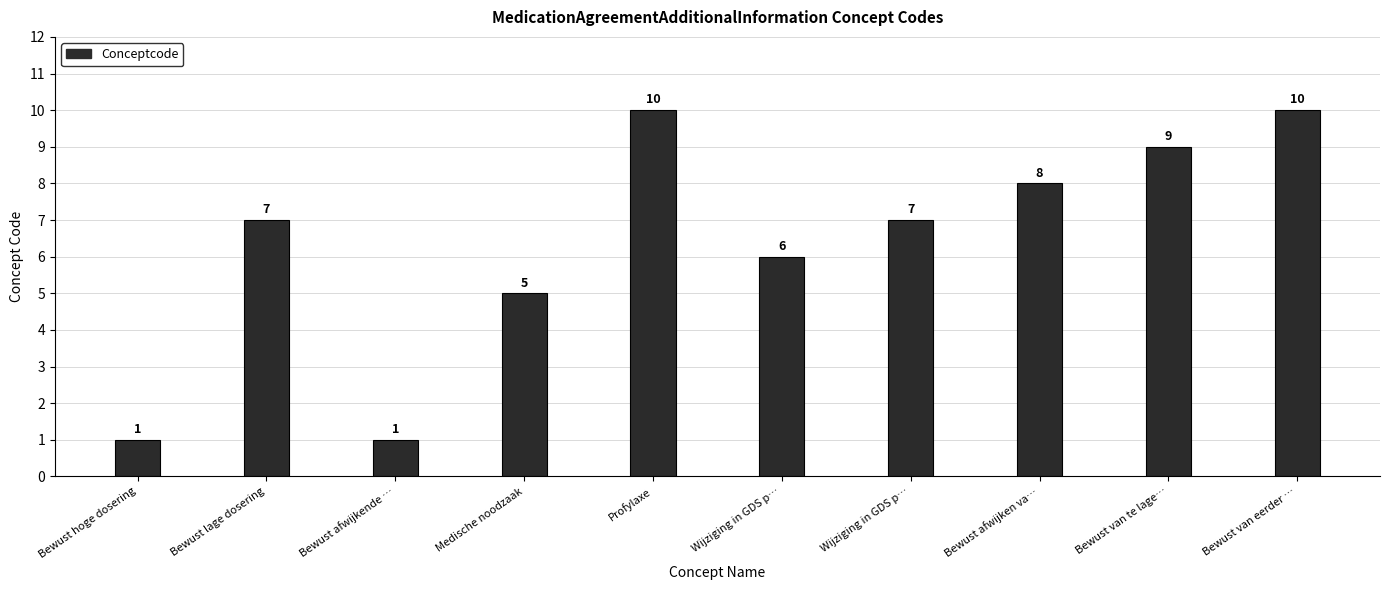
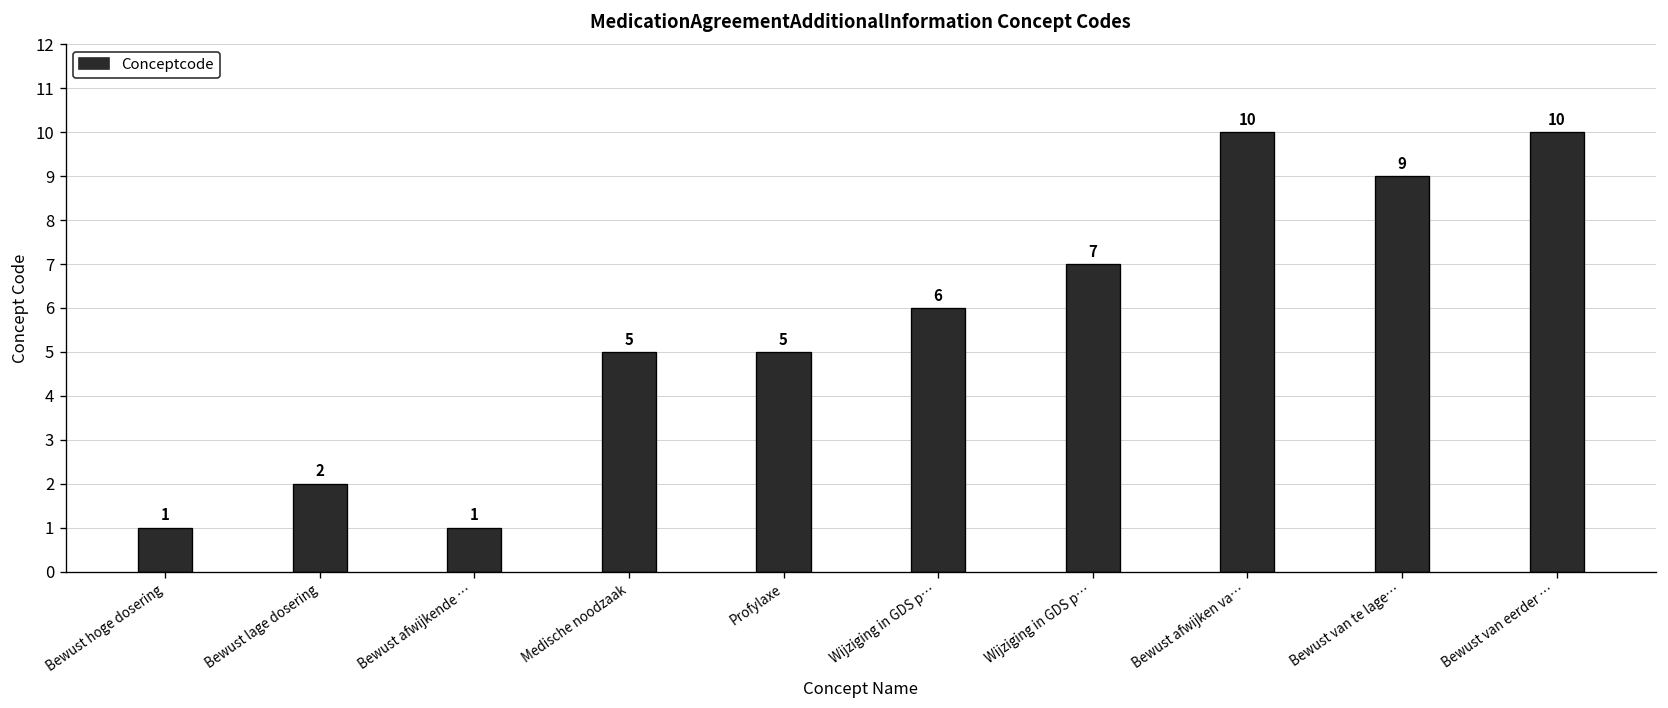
  {
    "Bewust hoge dosering": 1,
-   "Bewust lage dosering": 7,
+   "Bewust lage dosering": 2,
    "Bewust afwijkende …": 1,
    "Medische noodzaak": 5,
-   "Profylaxe": 10,
-   "Bewust afwijken va…": 8,
+   "Profylaxe": 5,
+   "Bewust afwijken va…": 10,
    "Bewust van te lage…": 9,
    "Bewust van eerder …": 10
  }
